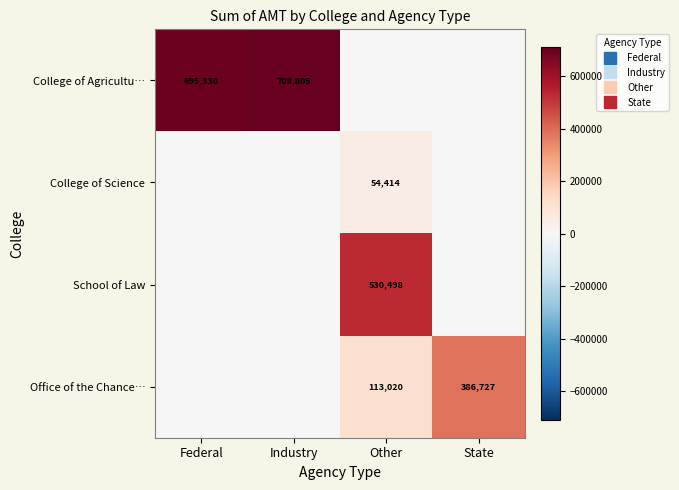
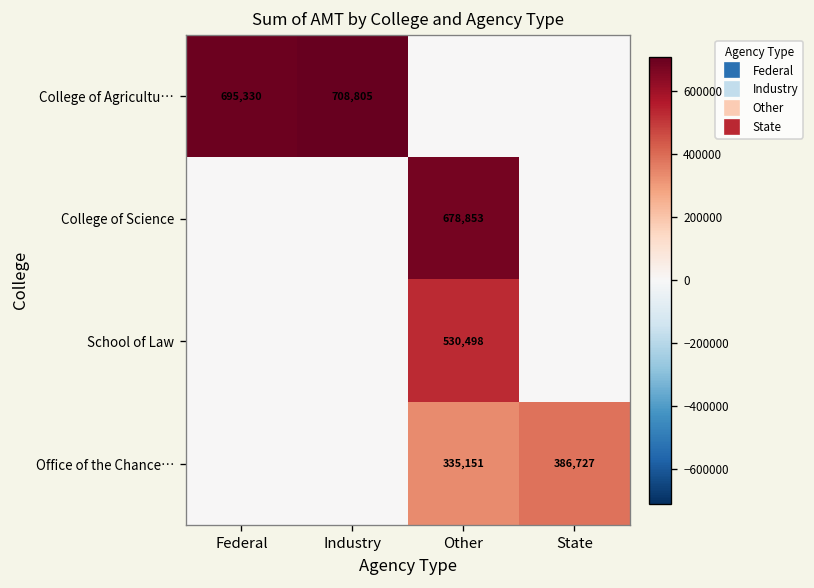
  {
    "College of Agricultu…": {
      "Federal": "695,330",
      "Industry": "708,805"
    },
    "College of Science": {
-     "Other": "54,414"
+     "Other": "678,853"
    },
    "School of Law": {
      "Other": "530,498"
    },
    "Office of the Chance…": {
-     "Other": "113,020",
+     "Other": "335,151",
      "State": "386,727"
    }
  }
